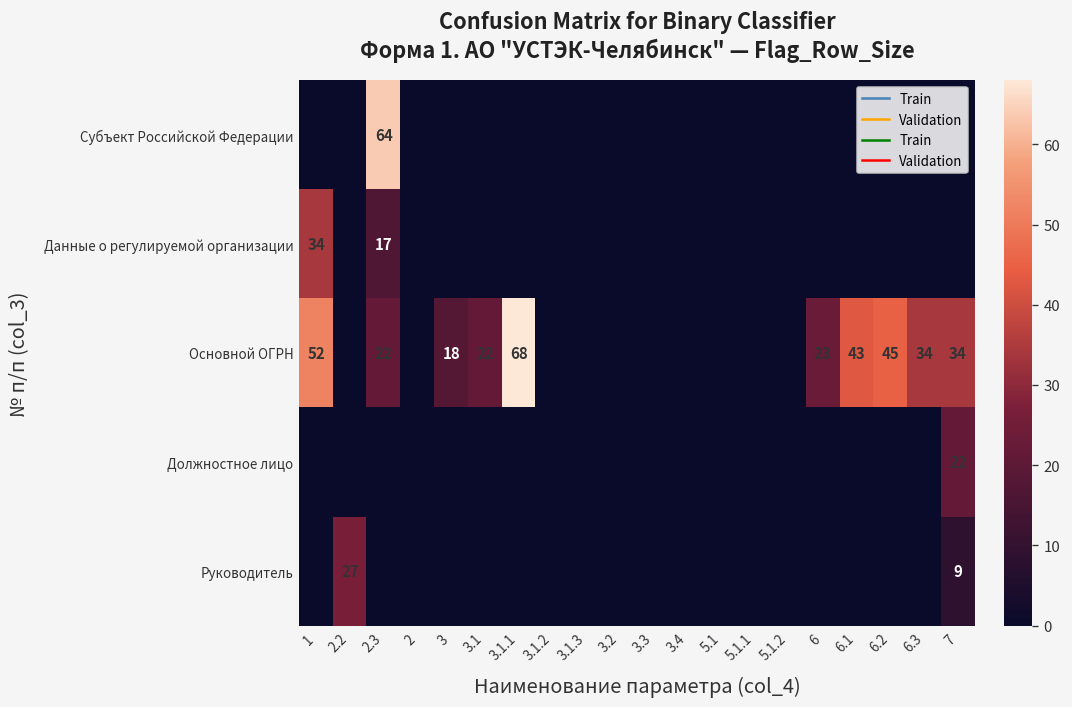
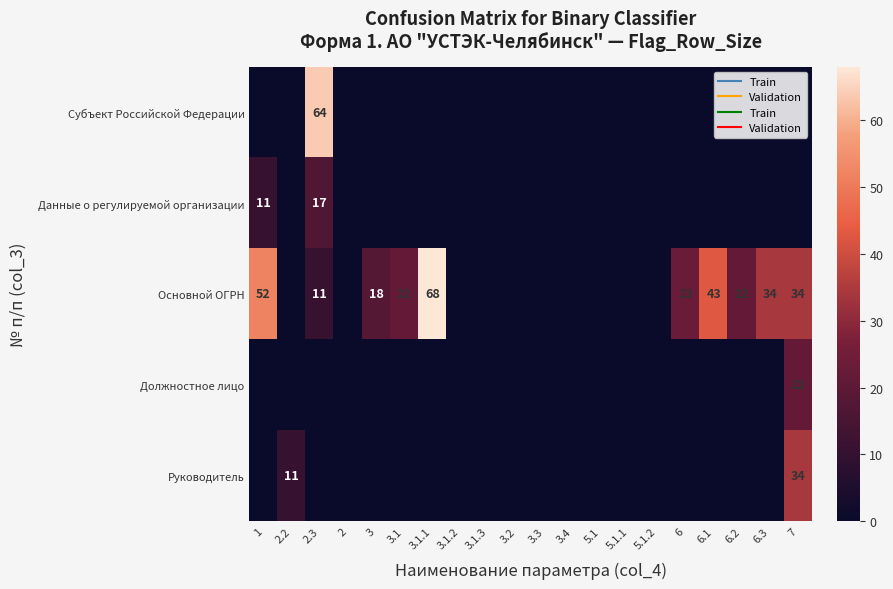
  {
    "Субъект Российской Федерации": {
      "2.3": 64
    },
    "Данные о регулируемой организации": {
-     "1": 34,
+     "1": 11,
      "2.3": 17
    },
    "Основной ОГРН": {
      "1": 52,
-     "2.3": 22,
+     "2.3": 11,
      "3": 18,
      "3.1": 22,
      "3.1.1": 68,
      "6": 23,
      "6.1": 43,
-     "6.2": 45,
+     "6.2": 22,
      "6.3": 34,
      "7": 34
    },
    "Должностное лицо": {
      "7": 22
    },
    "Руководитель": {
-     "2.2": 27,
-     "7": 9
+     "2.2": 11,
+     "7": 34
    }
  }
